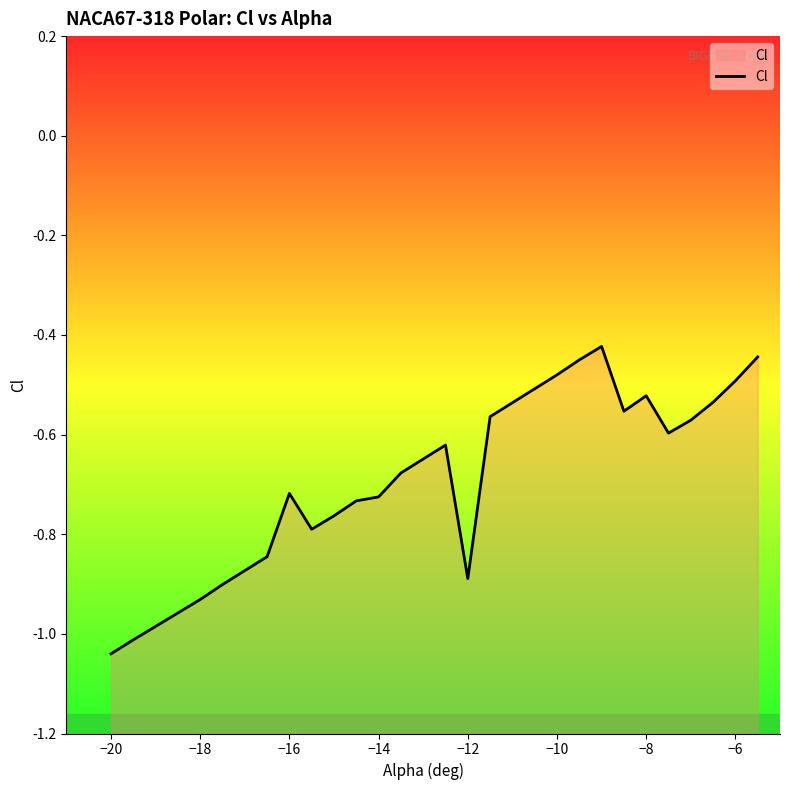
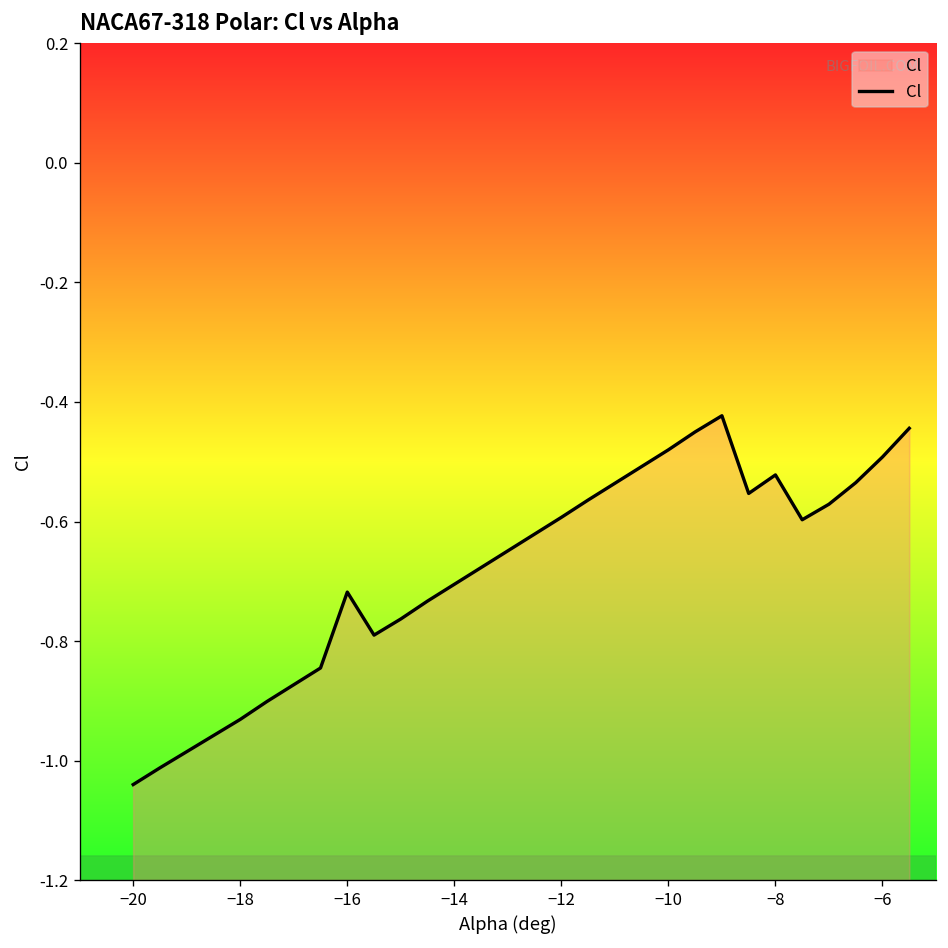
  {
    "−20": -1.04,
    "−18": -0.93,
    "−16": -0.72,
-   "−14": -0.73,
-   "−12": -0.89,
+   "−14": -0.71,
+   "−12": -0.59,
    "−10": -0.48,
    "−8": -0.52,
    "−6": -0.49
  }
